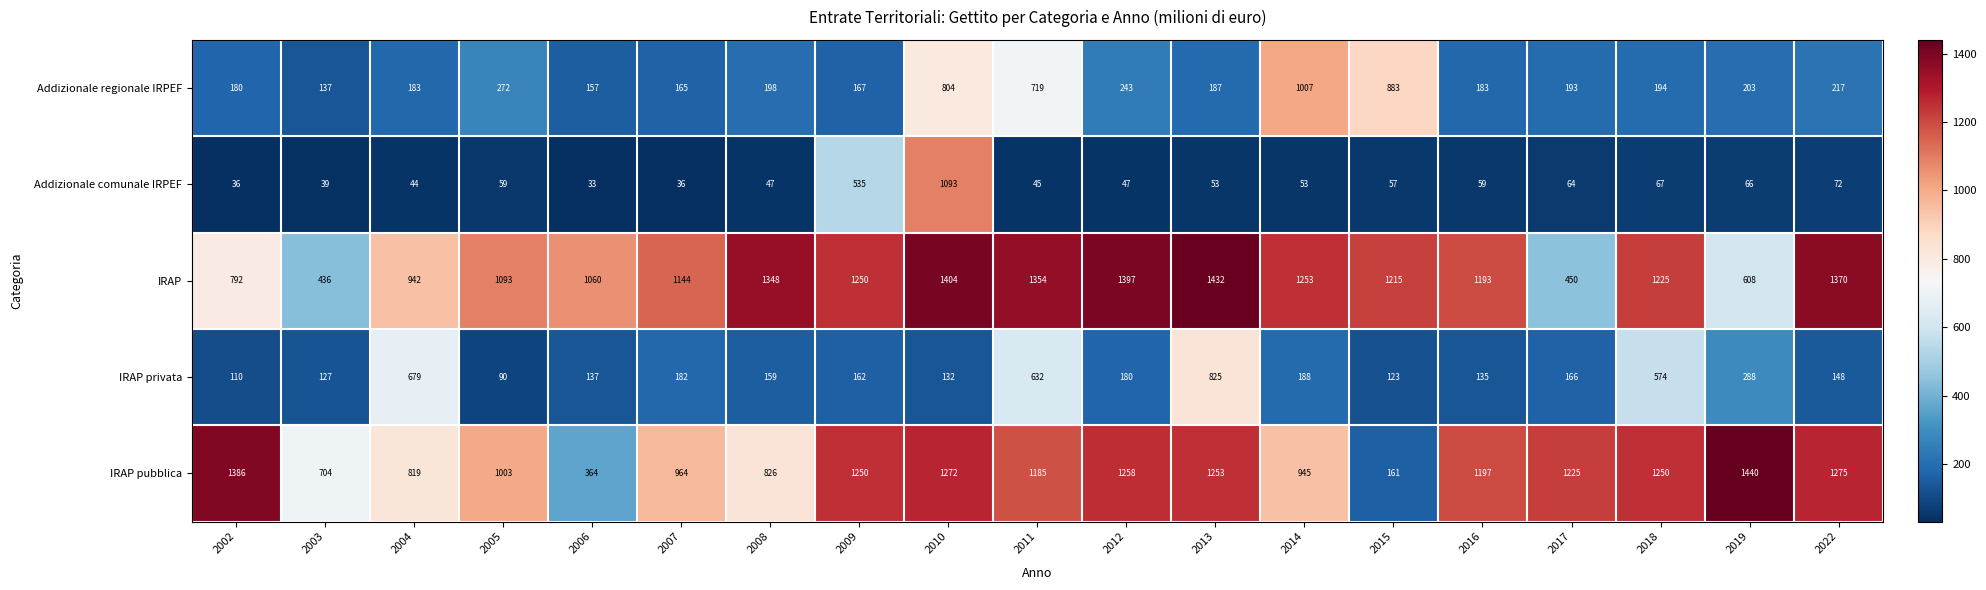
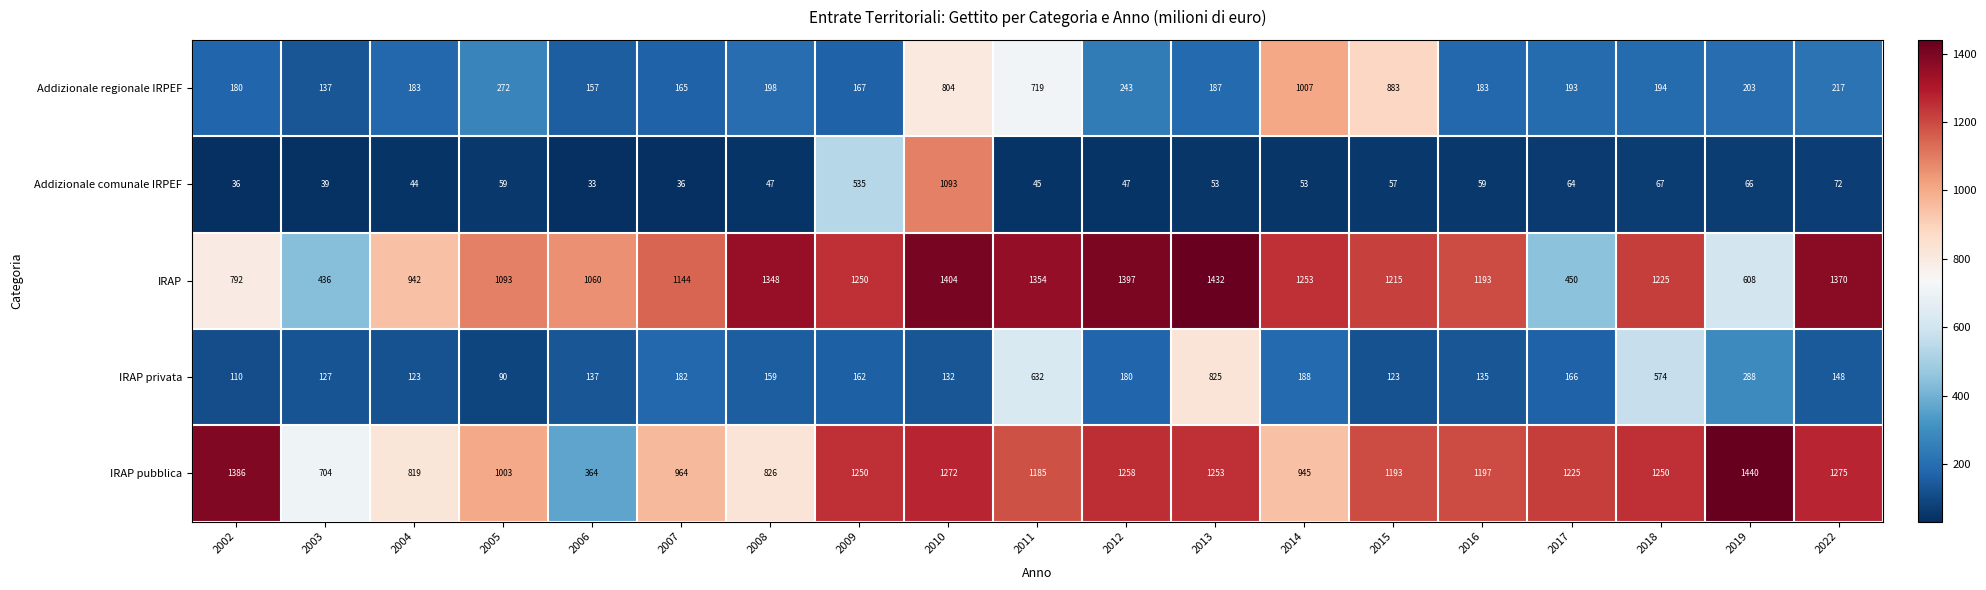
  {
    "Addizionale regionale IRPEF": {
      "2002": 180,
      "2003": 137,
      "2004": 183,
      "2005": 272,
      "2006": 157,
      "2007": 165,
      "2008": 198,
      "2009": 167,
      "2010": 804,
      "2011": 719,
      "2012": 243,
      "2013": 187,
      "2014": 1007,
      "2015": 883,
      "2016": 183,
      "2017": 193,
      "2018": 194,
      "2019": 203,
      "2022": 217
    },
    "Addizionale comunale IRPEF": {
      "2002": 36,
      "2003": 39,
      "2004": 44,
      "2005": 59,
      "2006": 33,
      "2007": 36,
      "2008": 47,
      "2009": 535,
      "2010": 1093,
      "2011": 45,
      "2012": 47,
      "2013": 53,
      "2014": 53,
      "2015": 57,
      "2016": 59,
      "2017": 64,
      "2018": 67,
      "2019": 66,
      "2022": 72
    },
    "IRAP": {
      "2002": 792,
      "2003": 436,
      "2004": 942,
      "2005": 1093,
      "2006": 1060,
      "2007": 1144,
      "2008": 1348,
      "2009": 1250,
      "2010": 1404,
      "2011": 1354,
      "2012": 1397,
      "2013": 1432,
      "2014": 1253,
      "2015": 1215,
      "2016": 1193,
      "2017": 450,
      "2018": 1225,
      "2019": 608,
      "2022": 1370
    },
    "IRAP privata": {
      "2002": 110,
      "2003": 127,
-     "2004": 679,
+     "2004": 123,
      "2005": 90,
      "2006": 137,
      "2007": 182,
      "2008": 159,
      "2009": 162,
      "2010": 132,
      "2011": 632,
      "2012": 180,
      "2013": 825,
      "2014": 188,
      "2015": 123,
      "2016": 135,
      "2017": 166,
      "2018": 574,
      "2019": 288,
      "2022": 148
    },
    "IRAP pubblica": {
      "2002": 1386,
      "2003": 704,
      "2004": 819,
      "2005": 1003,
      "2006": 364,
      "2007": 964,
      "2008": 826,
      "2009": 1250,
      "2010": 1272,
      "2011": 1185,
      "2012": 1258,
      "2013": 1253,
      "2014": 945,
-     "2015": 161,
+     "2015": 1193,
      "2016": 1197,
      "2017": 1225,
      "2018": 1250,
      "2019": 1440,
      "2022": 1275
    }
  }
